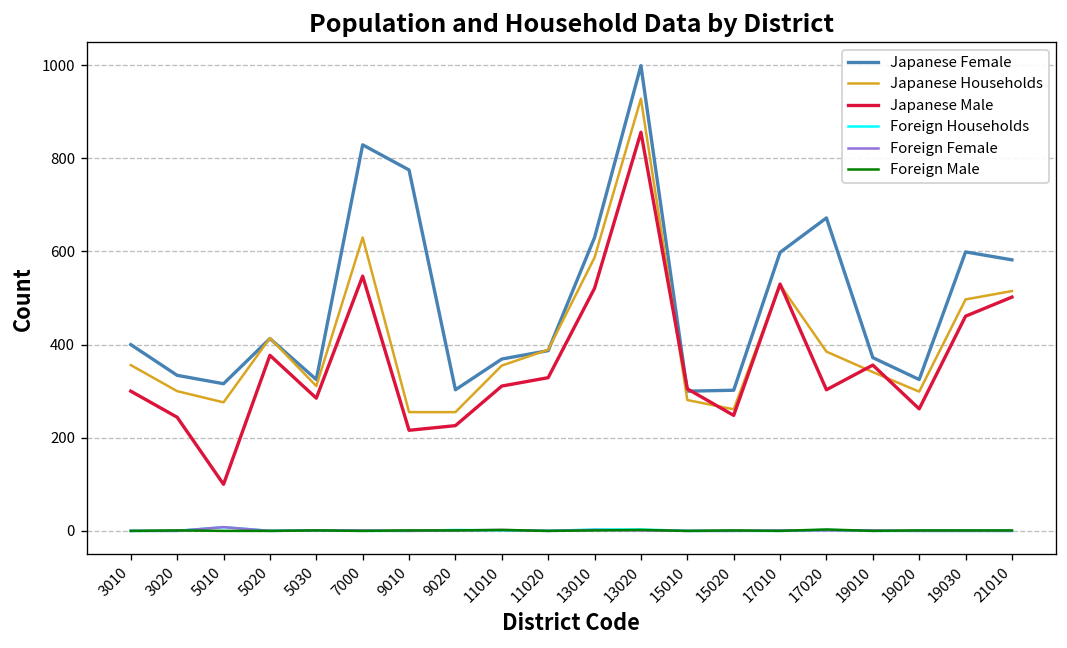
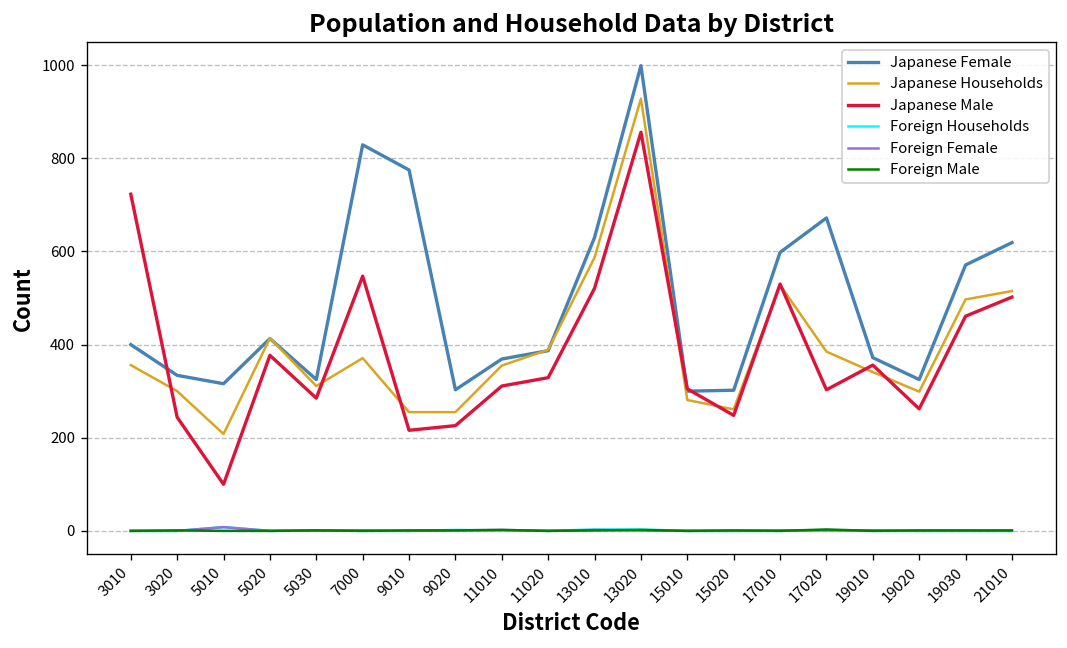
  {
    "Japanese Female": {
      "3010": 400,
      "3020": 330,
      "5010": 320,
      "5030": 330,
      "7000": 830,
      "9010": 780,
      "9020": 300,
      "11010": 370,
      "13010": 630,
      "13020": 1000,
      "15020": 300,
      "17010": 600,
      "17020": 670,
      "19010": 370,
      "19020": 330,
-     "19030": 600,
-     "21010": 580
+     "19030": 570,
+     "21010": 620
    },
    "Japanese Households": {
      "3010": 360,
      "3020": 300,
-     "5010": 280,
+     "5010": 210,
      "5030": 310,
-     "7000": 630,
+     "7000": 370,
      "9010": 260,
      "9020": 260,
      "11010": 360,
      "13010": 590,
      "13020": 930,
      "15010": 280,
      "15020": 260,
      "17020": 390,
      "19010": 340,
      "19020": 300,
      "19030": 500,
      "21010": 520
    },
    "Japanese Male": {
-     "3010": 300,
+     "3010": 720,
      "3020": 240,
      "5010": 100,
      "5020": 380,
      "5030": 290,
      "7000": 550,
      "9010": 220,
      "9020": 230,
      "11010": 310,
      "11020": 330,
      "13010": 520,
      "13020": 860,
      "15020": 250,
      "17020": 300,
      "19010": 360,
      "19020": 260,
      "19030": 460,
      "21010": 500
    },
    "Foreign Male": {
      "5010": 0
    }
  }
